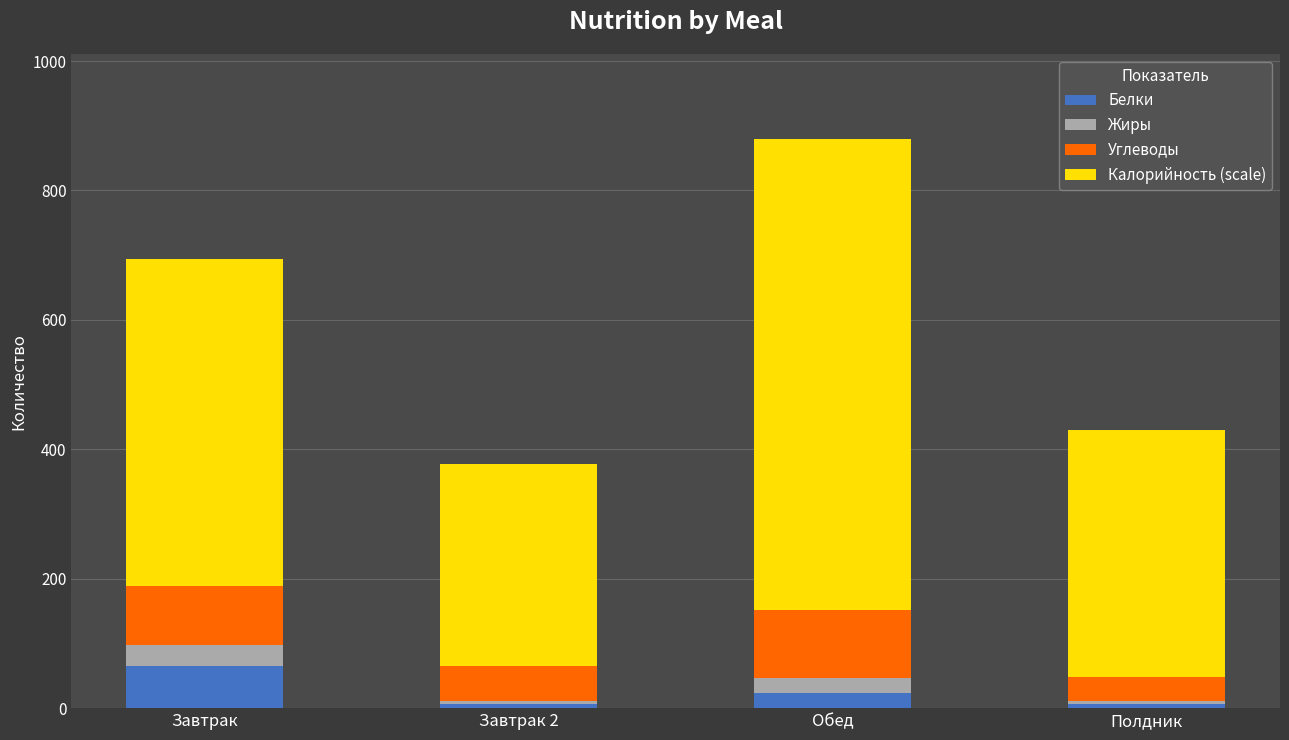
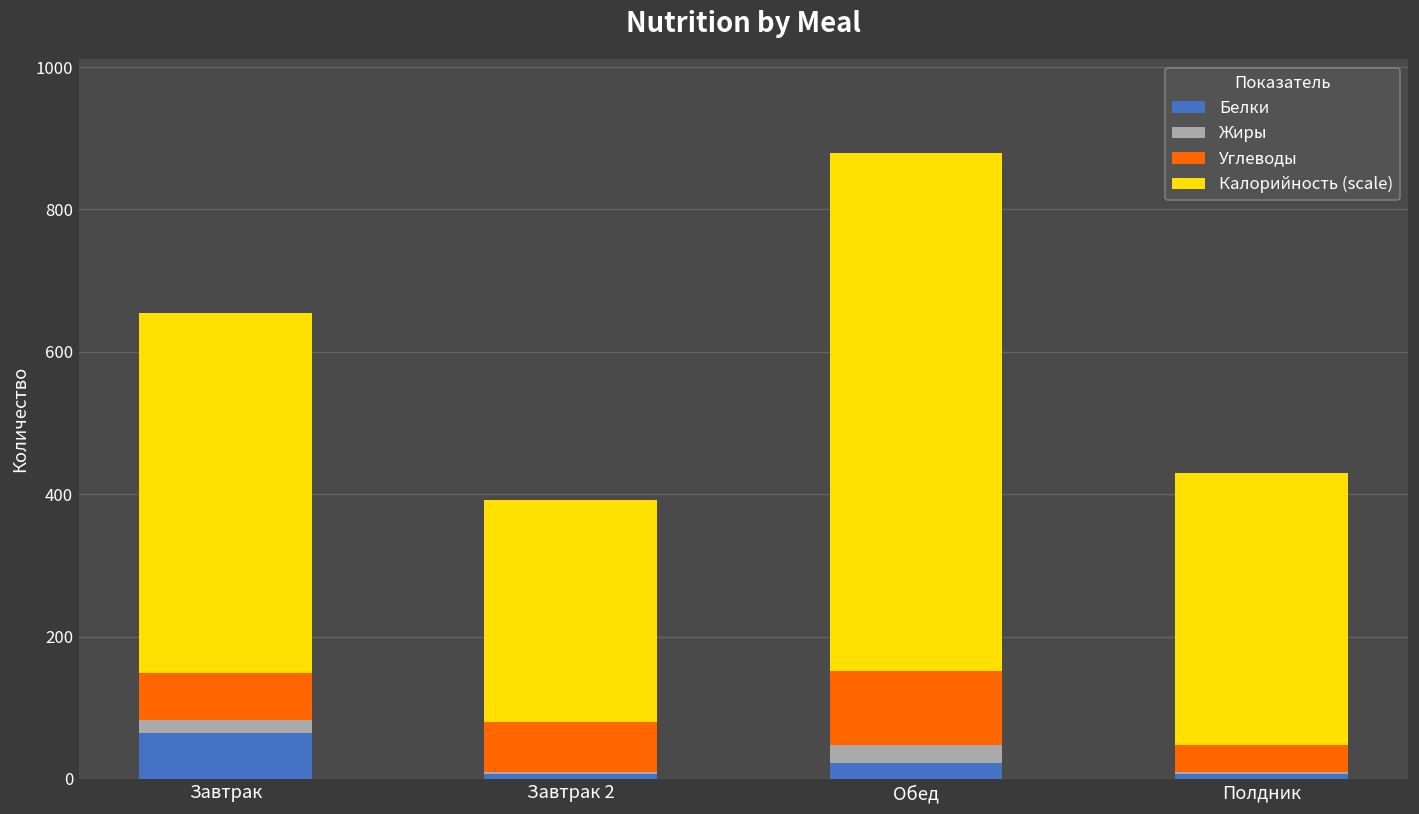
  {
    "Белки": {
      "Завтрак": 60,
      "Завтрак 2": 10,
      "Обед": 20,
      "Полдник": 10
    },
    "Жиры": {
-     "Завтрак": 30,
+     "Завтрак": 20,
      "Обед": 20
    },
    "Углеводы": {
-     "Завтрак": 90,
-     "Завтрак 2": 60,
+     "Завтрак": 60,
+     "Завтрак 2": 70,
      "Обед": 110,
      "Полдник": 40
    },
    "Калорийность (scale)": {
      "Завтрак": 510,
      "Завтрак 2": 310,
      "Обед": 730,
      "Полдник": 380
    }
  }
